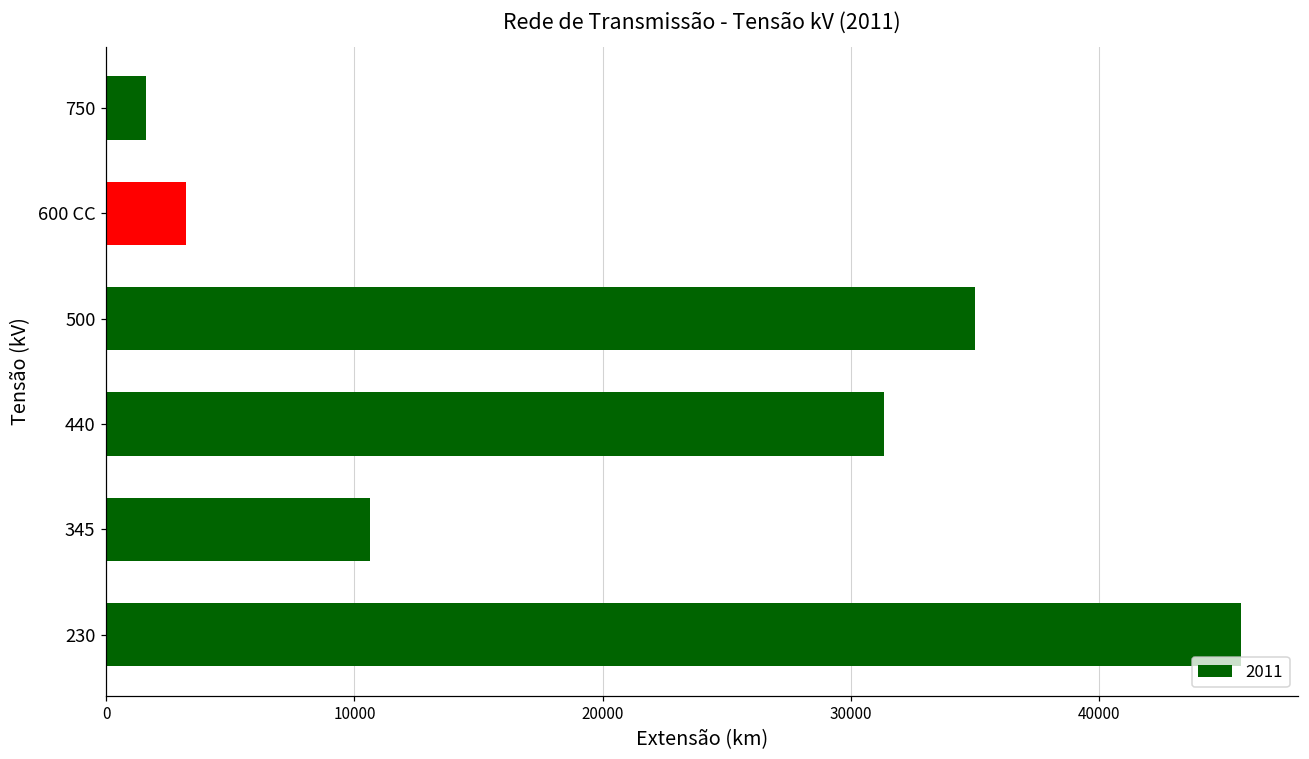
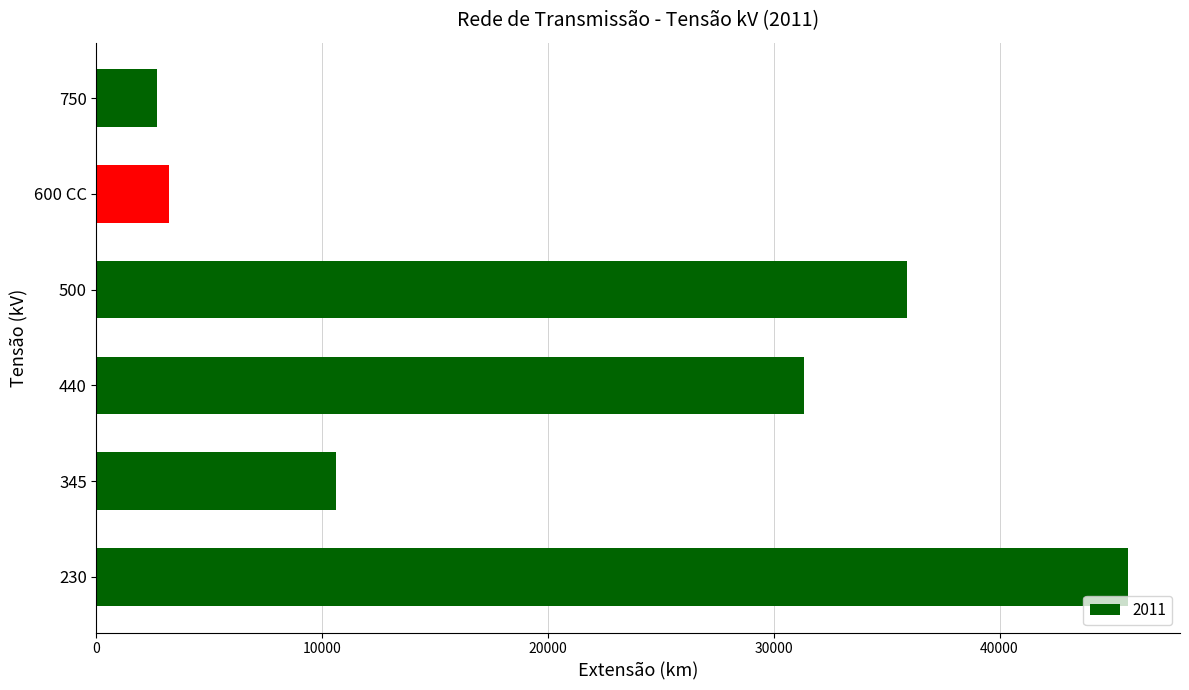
  {
-   "750": 1600,
+   "750": 2700,
    "600 CC": 3200,
-   "500": 35000,
+   "500": 35900,
    "440": 31300,
    "345": 10600,
    "230": 45700
  }
